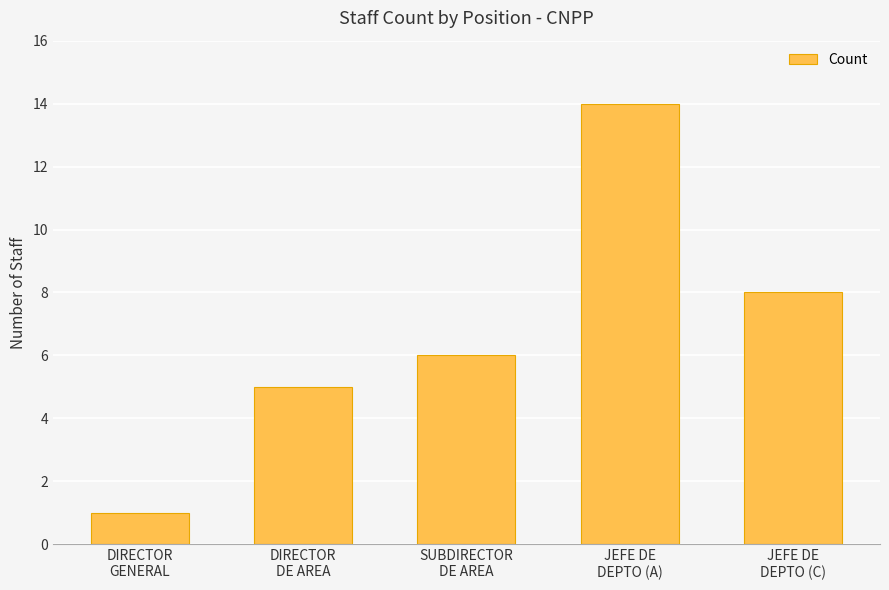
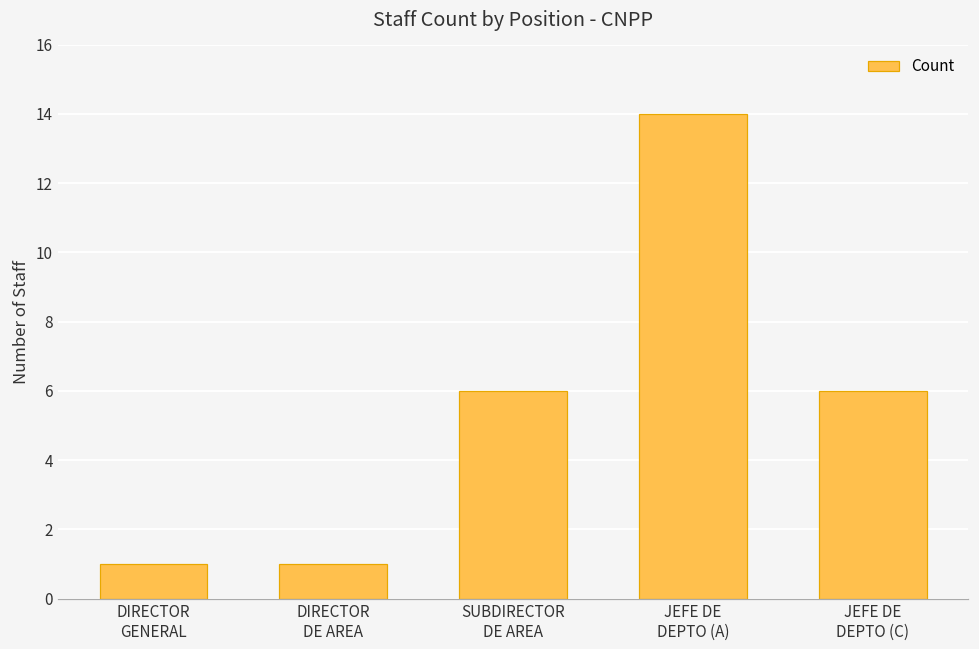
  {
    "DIRECTOR GENERAL": 1,
-   "DIRECTOR DE AREA": 5,
+   "DIRECTOR DE AREA": 1,
    "SUBDIRECTOR DE AREA": 6,
    "JEFE DE DEPTO (A)": 14,
-   "JEFE DE DEPTO (C)": 8
+   "JEFE DE DEPTO (C)": 6
  }
